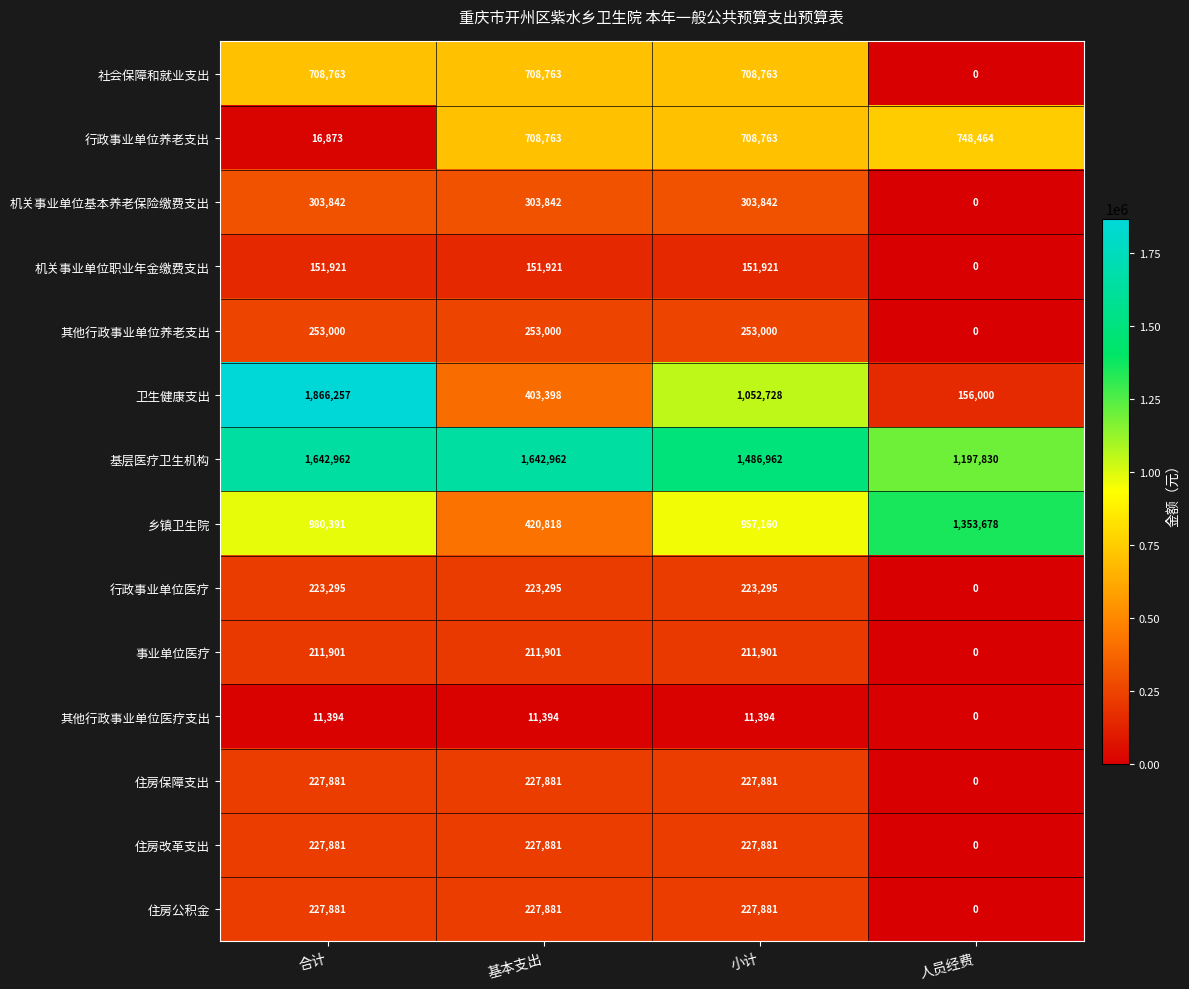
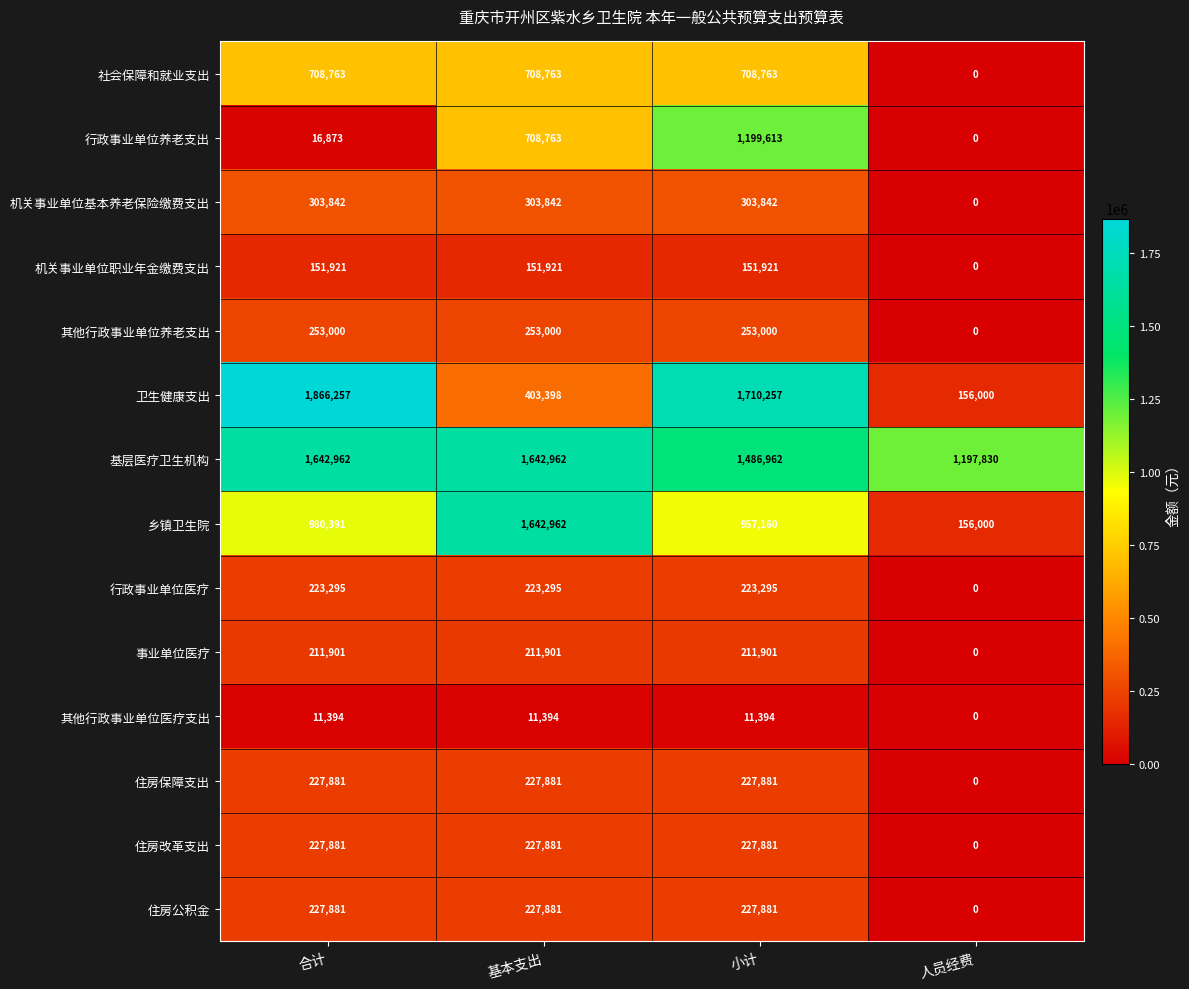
  {
    "社会保障和就业支出": {
      "合计": "708,763",
      "基本支出": "708,763",
      "小计": "708,763",
      "人员经费": "0"
    },
    "行政事业单位养老支出": {
      "合计": "16,873",
      "基本支出": "708,763",
-     "小计": "708,763",
-     "人员经费": "748,464"
+     "小计": "1,199,613",
+     "人员经费": "0"
    },
    "机关事业单位基本养老保险缴费支出": {
      "合计": "303,842",
      "基本支出": "303,842",
      "小计": "303,842",
      "人员经费": "0"
    },
    "机关事业单位职业年金缴费支出": {
      "合计": "151,921",
      "基本支出": "151,921",
      "小计": "151,921",
      "人员经费": "0"
    },
    "其他行政事业单位养老支出": {
      "合计": "253,000",
      "基本支出": "253,000",
      "小计": "253,000",
      "人员经费": "0"
    },
    "卫生健康支出": {
      "合计": "1,866,257",
      "基本支出": "403,398",
-     "小计": "1,052,728",
+     "小计": "1,710,257",
      "人员经费": "156,000"
    },
    "基层医疗卫生机构": {
      "合计": "1,642,962",
      "基本支出": "1,642,962",
      "小计": "1,486,962",
      "人员经费": "1,197,830"
    },
    "乡镇卫生院": {
      "合计": "980,391",
-     "基本支出": "420,818",
+     "基本支出": "1,642,962",
      "小计": "957,160",
-     "人员经费": "1,353,678"
+     "人员经费": "156,000"
    },
    "行政事业单位医疗": {
      "合计": "223,295",
      "基本支出": "223,295",
      "小计": "223,295",
      "人员经费": "0"
    },
    "事业单位医疗": {
      "合计": "211,901",
      "基本支出": "211,901",
      "小计": "211,901",
      "人员经费": "0"
    },
    "其他行政事业单位医疗支出": {
      "合计": "11,394",
      "基本支出": "11,394",
      "小计": "11,394",
      "人员经费": "0"
    },
    "住房保障支出": {
      "合计": "227,881",
      "基本支出": "227,881",
      "小计": "227,881",
      "人员经费": "0"
    },
    "住房改革支出": {
      "合计": "227,881",
      "基本支出": "227,881",
      "小计": "227,881",
      "人员经费": "0"
    },
    "住房公积金": {
      "合计": "227,881",
      "基本支出": "227,881",
      "小计": "227,881",
      "人员经费": "0"
    }
  }
